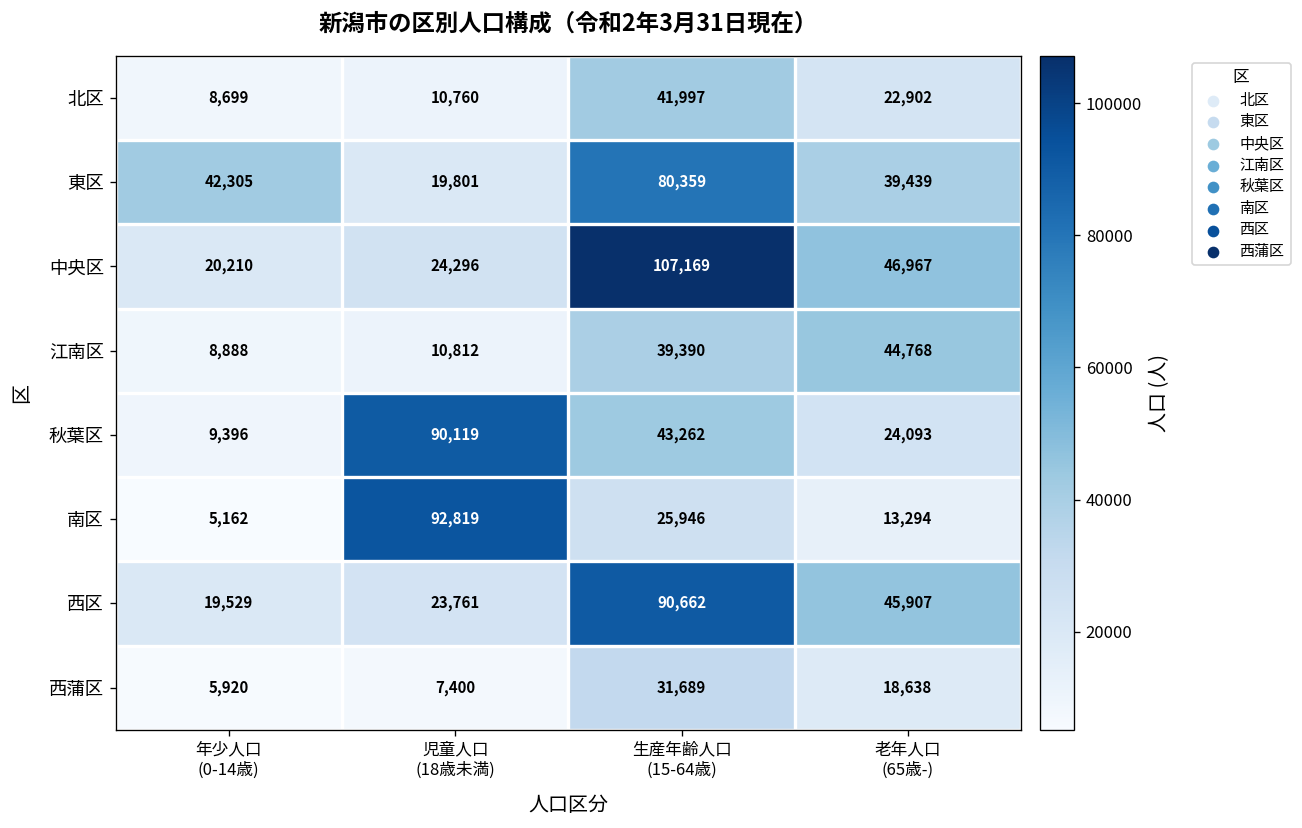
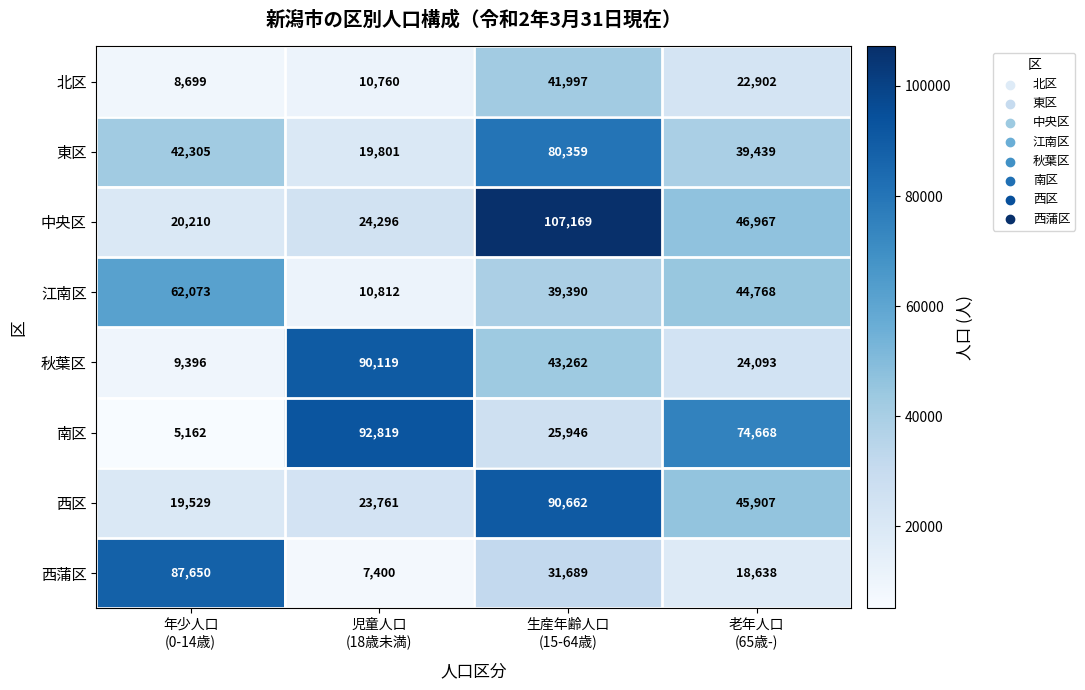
  {
    "北区": {
      "年少人口 (0-14歳)": "8,699",
      "児童人口 (18歳未満)": "10,760",
      "生産年齢人口 (15-64歳)": "41,997",
      "老年人口 (65歳-)": "22,902"
    },
    "東区": {
      "年少人口 (0-14歳)": "42,305",
      "児童人口 (18歳未満)": "19,801",
      "生産年齢人口 (15-64歳)": "80,359",
      "老年人口 (65歳-)": "39,439"
    },
    "中央区": {
      "年少人口 (0-14歳)": "20,210",
      "児童人口 (18歳未満)": "24,296",
      "生産年齢人口 (15-64歳)": "107,169",
      "老年人口 (65歳-)": "46,967"
    },
    "江南区": {
-     "年少人口 (0-14歳)": "8,888",
+     "年少人口 (0-14歳)": "62,073",
      "児童人口 (18歳未満)": "10,812",
      "生産年齢人口 (15-64歳)": "39,390",
      "老年人口 (65歳-)": "44,768"
    },
    "秋葉区": {
      "年少人口 (0-14歳)": "9,396",
      "児童人口 (18歳未満)": "90,119",
      "生産年齢人口 (15-64歳)": "43,262",
      "老年人口 (65歳-)": "24,093"
    },
    "南区": {
      "年少人口 (0-14歳)": "5,162",
      "児童人口 (18歳未満)": "92,819",
      "生産年齢人口 (15-64歳)": "25,946",
-     "老年人口 (65歳-)": "13,294"
+     "老年人口 (65歳-)": "74,668"
    },
    "西区": {
      "年少人口 (0-14歳)": "19,529",
      "児童人口 (18歳未満)": "23,761",
      "生産年齢人口 (15-64歳)": "90,662",
      "老年人口 (65歳-)": "45,907"
    },
    "西蒲区": {
-     "年少人口 (0-14歳)": "5,920",
+     "年少人口 (0-14歳)": "87,650",
      "児童人口 (18歳未満)": "7,400",
      "生産年齢人口 (15-64歳)": "31,689",
      "老年人口 (65歳-)": "18,638"
    }
  }
